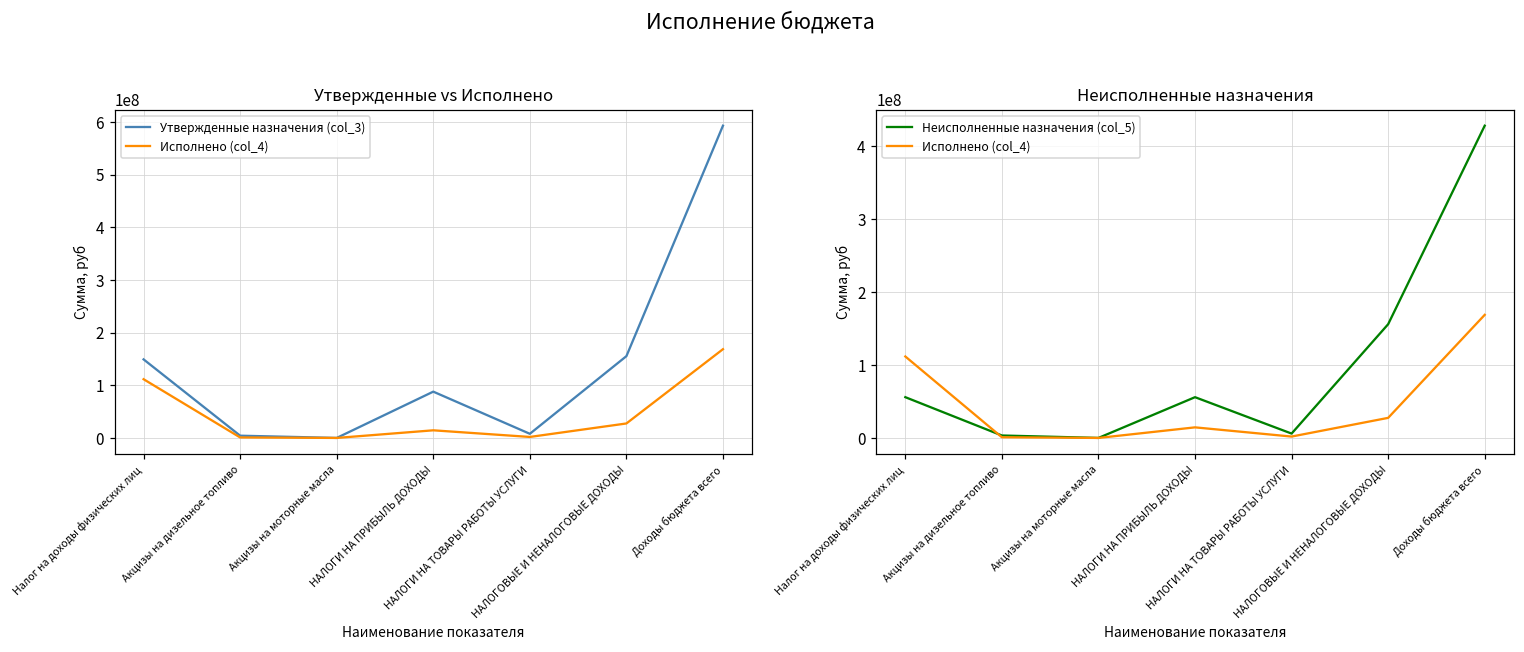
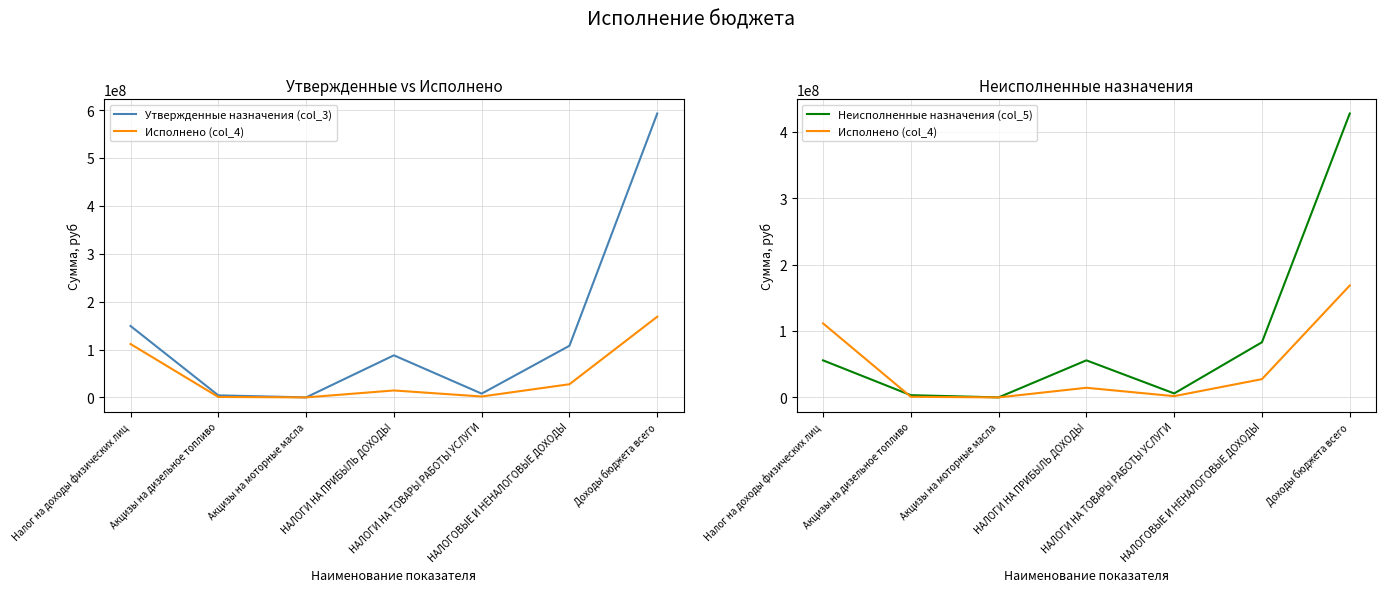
  {
    "Утвержденные vs Исполнено": {
      "Утвержденные назначения (col_3)": {
        "Налог на доходы физических лиц": 150000000,
        "НАЛОГИ НА ПРИБЫЛЬ ДОХОДЫ": 90000000,
        "НАЛОГИ НА ТОВАРЫ РАБОТЫ УСЛУГИ": 10000000,
-       "НАЛОГОВЫЕ И НЕНАЛОГОВЫЕ ДОХОДЫ": 160000000,
+       "НАЛОГОВЫЕ И НЕНАЛОГОВЫЕ ДОХОДЫ": 110000000,
        "Доходы бюджета всего": 590000000
      },
      "Исполнено (col_4)": {
        "Налог на доходы физических лиц": 110000000,
        "НАЛОГИ НА ПРИБЫЛЬ ДОХОДЫ": 10000000,
        "НАЛОГИ НА ТОВАРЫ РАБОТЫ УСЛУГИ": 0,
        "НАЛОГОВЫЕ И НЕНАЛОГОВЫЕ ДОХОДЫ": 30000000,
        "Доходы бюджета всего": 170000000
      }
    },
    "Неисполненные назначения": {
      "Неисполненные назначения (col_5)": {
        "Налог на доходы физических лиц": 60000000,
        "НАЛОГИ НА ПРИБЫЛЬ ДОХОДЫ": 60000000,
        "НАЛОГИ НА ТОВАРЫ РАБОТЫ УСЛУГИ": 10000000,
-       "НАЛОГОВЫЕ И НЕНАЛОГОВЫЕ ДОХОДЫ": 160000000,
+       "НАЛОГОВЫЕ И НЕНАЛОГОВЫЕ ДОХОДЫ": 80000000,
        "Доходы бюджета всего": 430000000
      },
      "Исполнено (col_4)": {
        "Налог на доходы физических лиц": 110000000,
        "НАЛОГИ НА ПРИБЫЛЬ ДОХОДЫ": 10000000,
        "НАЛОГИ НА ТОВАРЫ РАБОТЫ УСЛУГИ": 0,
        "НАЛОГОВЫЕ И НЕНАЛОГОВЫЕ ДОХОДЫ": 30000000,
        "Доходы бюджета всего": 170000000
      }
    }
  }
